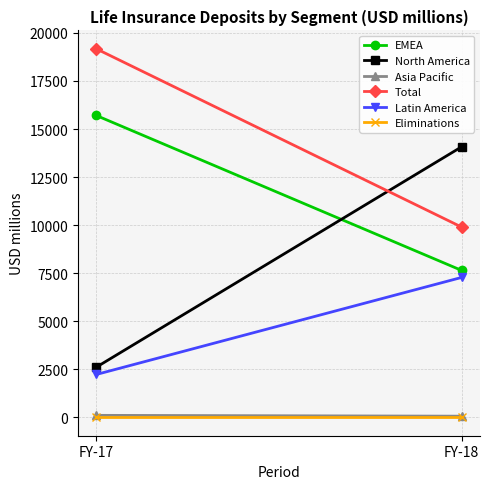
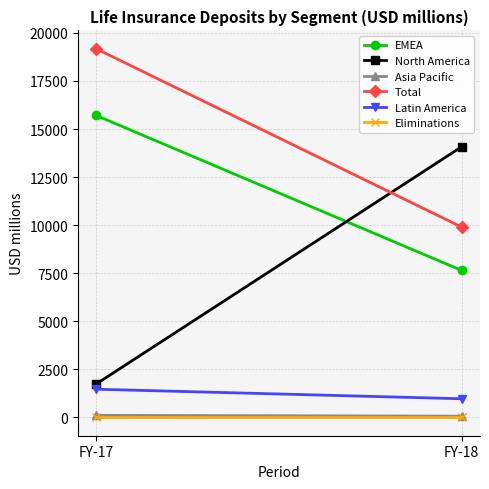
  {
    "EMEA": {
      "FY-17": 15700,
      "FY-18": 7600
    },
    "North America": {
-     "FY-17": 2600,
+     "FY-17": 1700,
      "FY-18": 14100
    },
    "Total": {
      "FY-17": 19200,
      "FY-18": 9900
    },
    "Latin America": {
-     "FY-17": 2200,
-     "FY-18": 7300
+     "FY-17": 1500,
+     "FY-18": 1000
    }
  }
